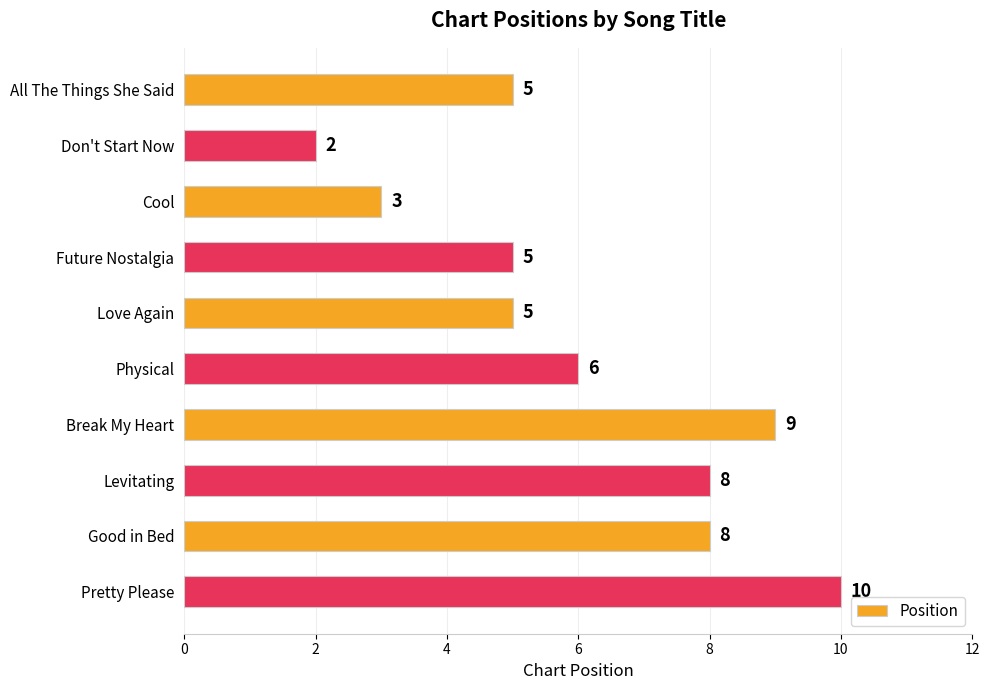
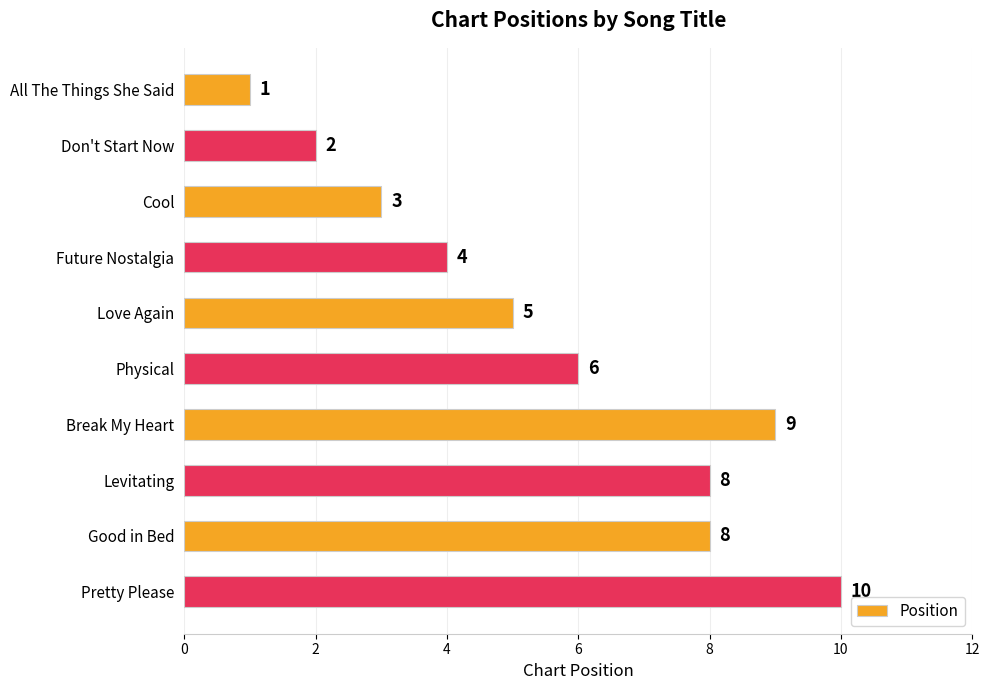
  {
-   "All The Things She Said": 5,
+   "All The Things She Said": 1,
    "Don't Start Now": 2,
    "Cool": 3,
-   "Future Nostalgia": 5,
+   "Future Nostalgia": 4,
    "Love Again": 5,
    "Physical": 6,
    "Break My Heart": 9,
    "Levitating": 8,
    "Good in Bed": 8
  }
